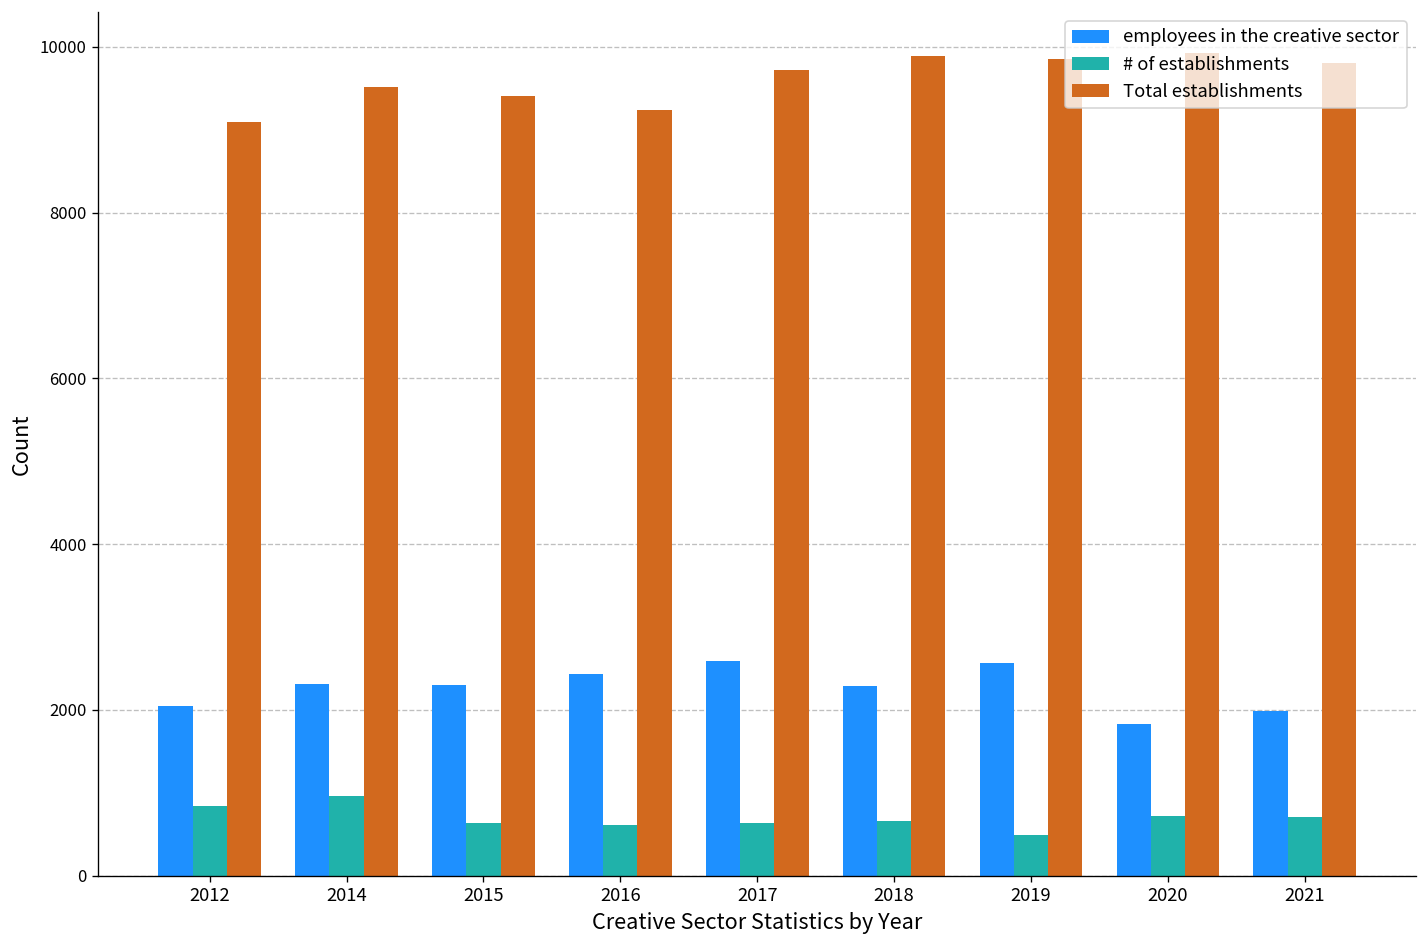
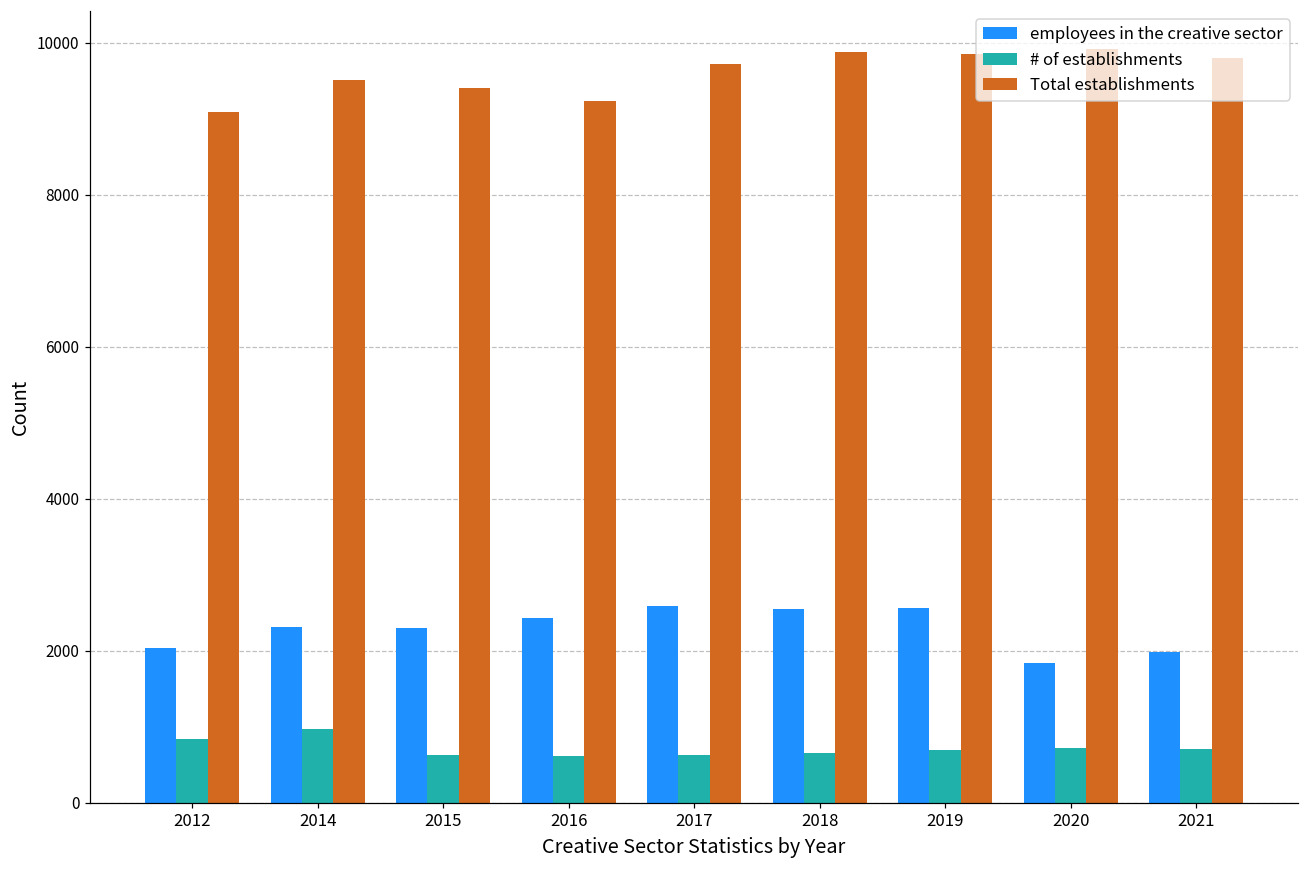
  {
    "employees in the creative sector": {
      "2012": 2000,
      "2014": 2300,
      "2015": 2300,
      "2016": 2400,
      "2017": 2600,
-     "2018": 2300,
+     "2018": 2500,
      "2019": 2600,
      "2020": 1800,
      "2021": 2000
    },
    "# of establishments": {
      "2012": 800,
      "2014": 1000,
      "2015": 600,
      "2016": 600,
      "2017": 600,
      "2018": 700,
-     "2019": 500,
+     "2019": 700,
      "2020": 700,
      "2021": 700
    },
    "Total establishments": {
      "2012": 9100,
      "2014": 9500,
      "2015": 9400,
      "2016": 9200,
      "2017": 9700,
      "2018": 9900,
      "2019": 9900
    }
  }
